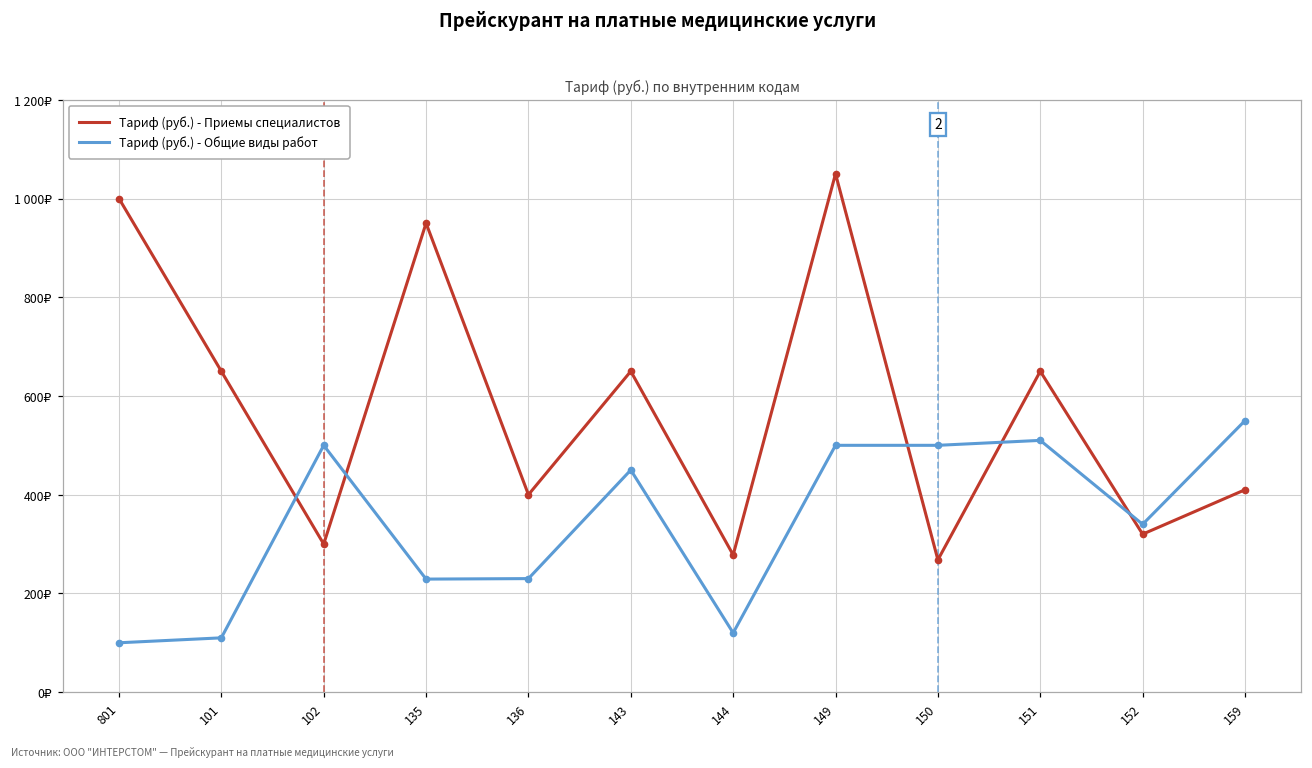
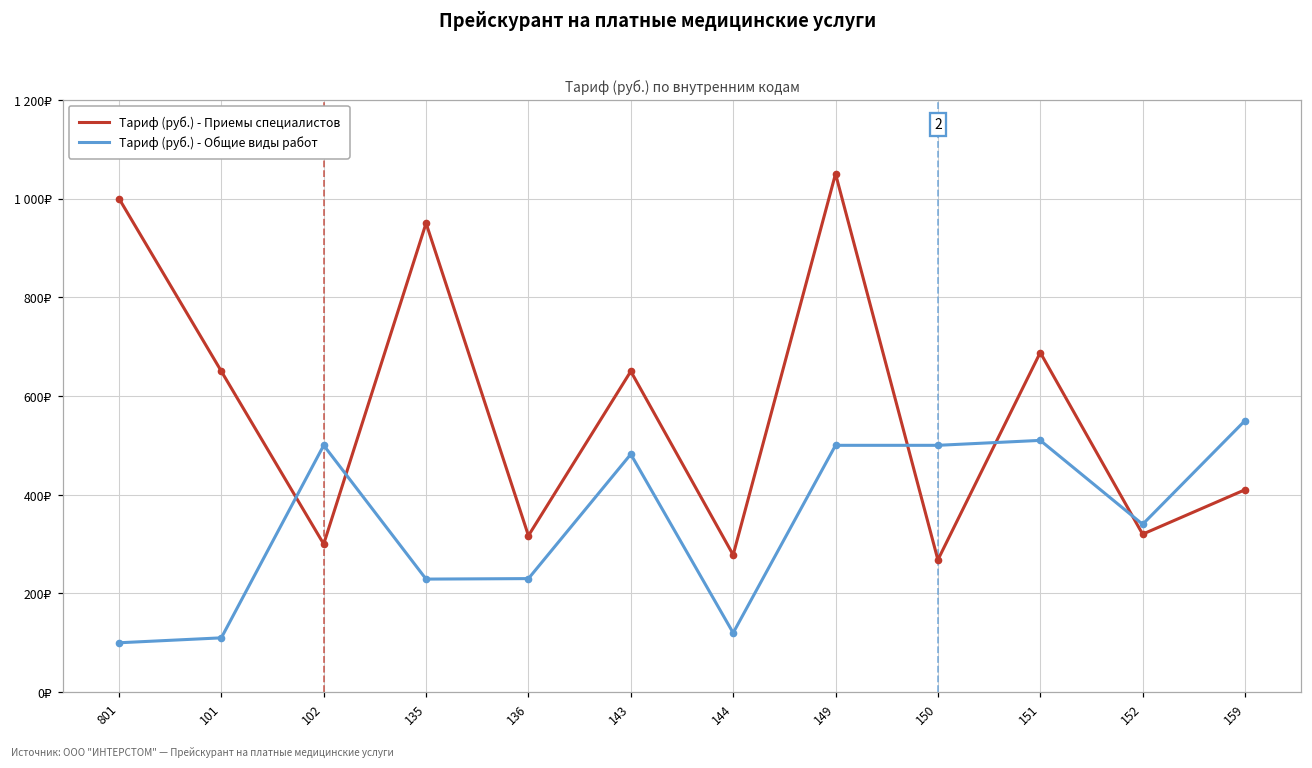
  {
    "Tариф (руб.) - Приемы специалистов": {
      "801": "1000₽",
      "101": "650₽",
      "102": "300₽",
      "135": "950₽",
-     "136": "400₽",
+     "136": "320₽",
      "143": "650₽",
      "144": "280₽",
      "149": "1050₽",
      "150": "270₽",
-     "151": "650₽",
+     "151": "690₽",
      "152": "320₽",
      "159": "410₽"
    },
    "Тариф (руб.) - Общие виды работ": {
      "801": "100₽",
      "101": "110₽",
      "102": "500₽",
      "135": "230₽",
      "136": "230₽",
-     "143": "450₽",
+     "143": "480₽",
      "144": "120₽",
      "149": "500₽",
      "150": "500₽",
      "151": "510₽",
      "152": "340₽",
      "159": "550₽"
    }
  }
